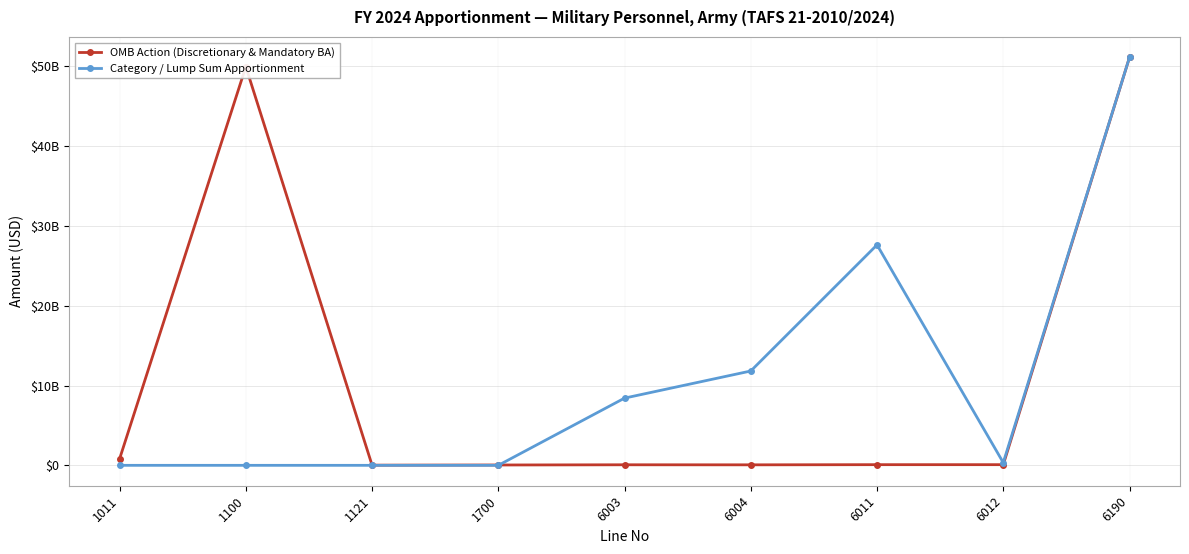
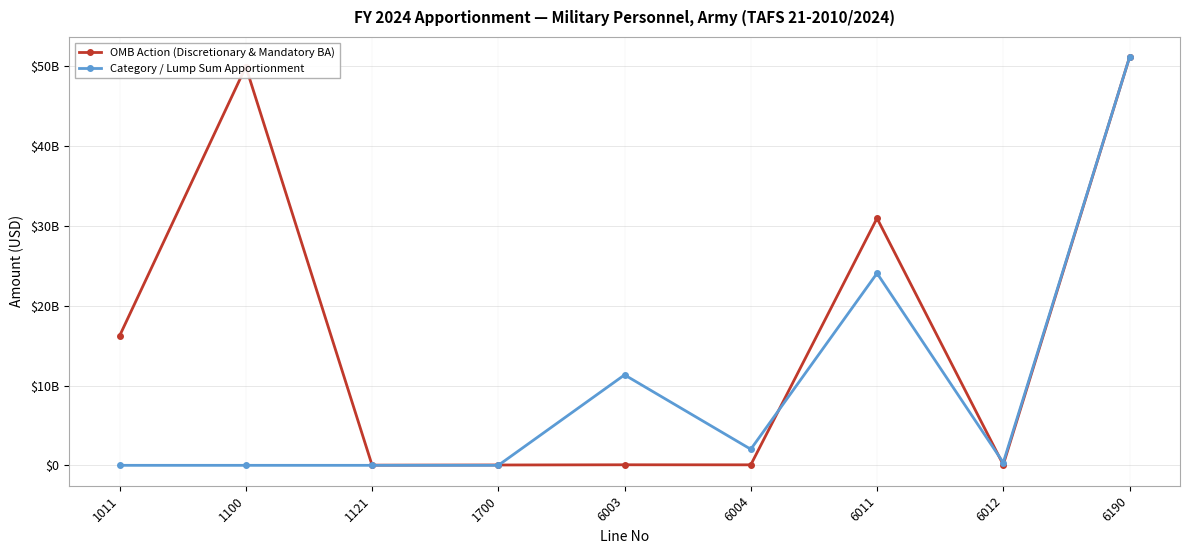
  {
    "OMB Action (Discretionary & Mandatory BA)": {
-     "1011": "$1000000000",
+     "1011": "$16000000000",
      "6003": "$0",
      "6004": "$0",
-     "6011": "$0"
+     "6011": "$31000000000"
    },
    "Category / Lump Sum Apportionment": {
      "1011": "$0",
      "1100": "$0",
-     "6003": "$8000000000",
-     "6004": "$12000000000",
-     "6011": "$28000000000"
+     "6003": "$11000000000",
+     "6004": "$2000000000",
+     "6011": "$24000000000"
    }
  }
